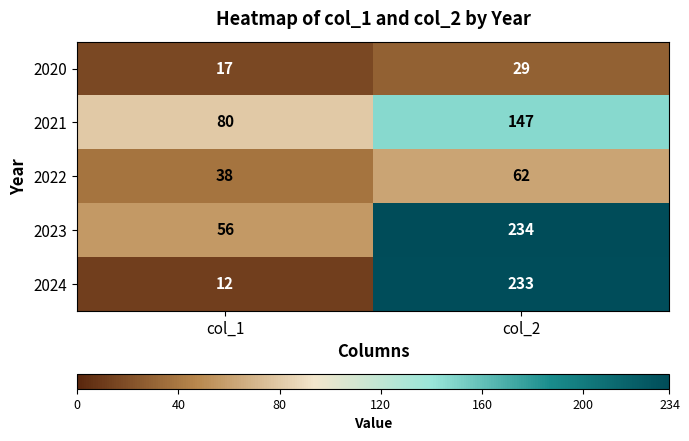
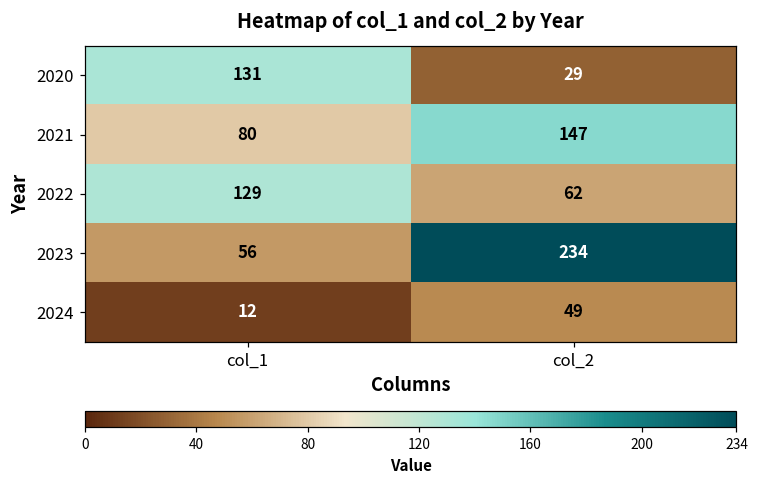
  {
    "2020": {
-     "col_1": 17,
+     "col_1": 131,
      "col_2": 29
    },
    "2021": {
      "col_1": 80,
      "col_2": 147
    },
    "2022": {
-     "col_1": 38,
+     "col_1": 129,
      "col_2": 62
    },
    "2023": {
      "col_1": 56,
      "col_2": 234
    },
    "2024": {
      "col_1": 12,
-     "col_2": 233
+     "col_2": 49
    }
  }
